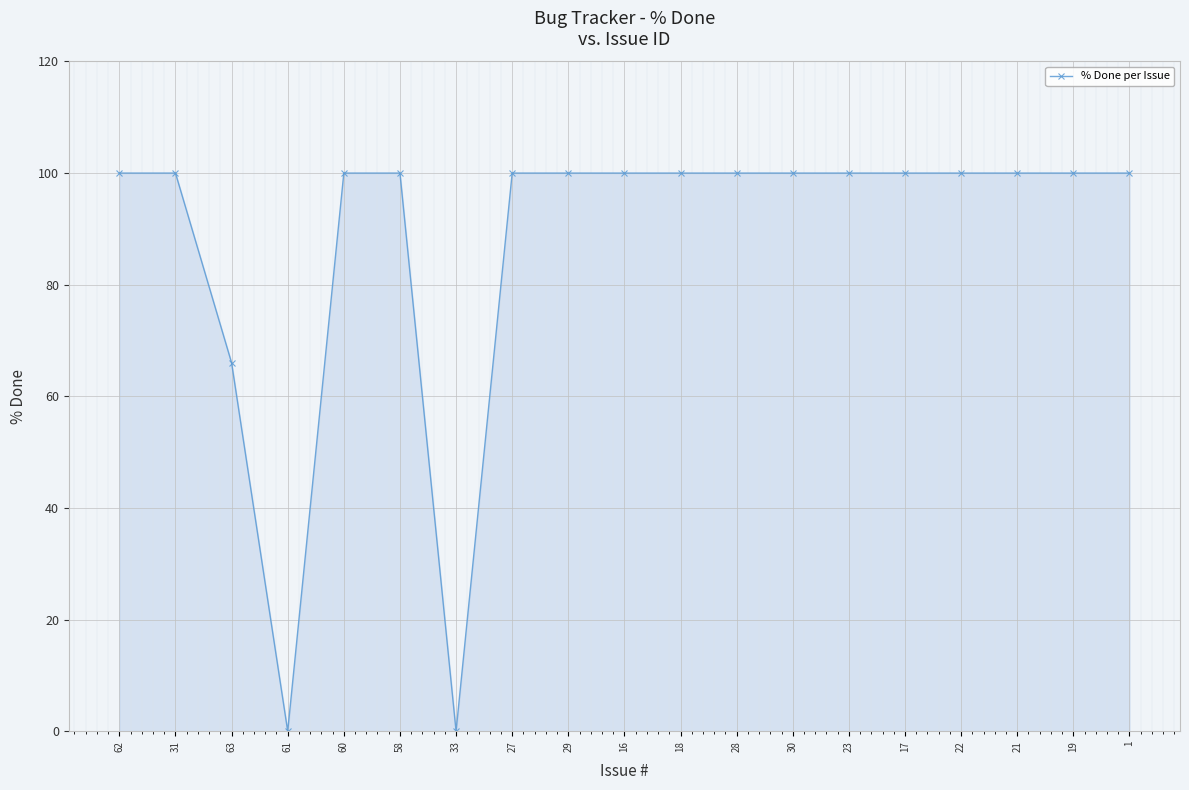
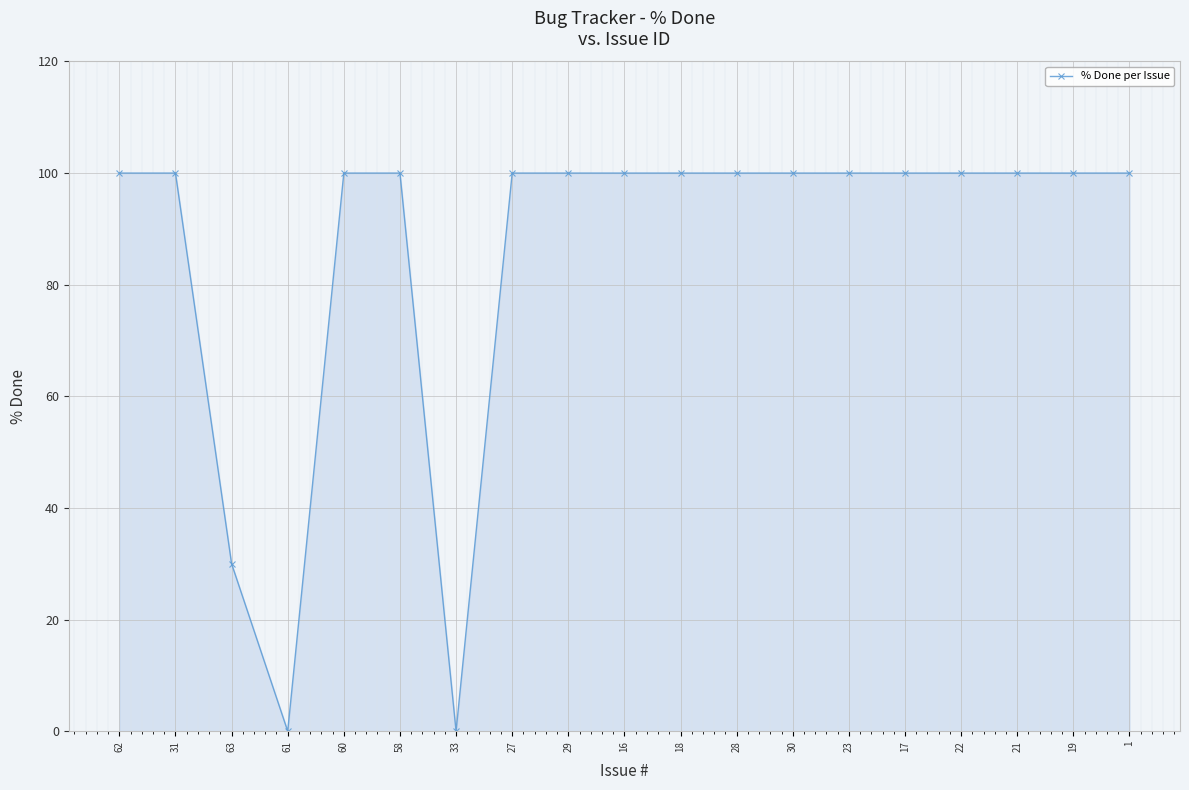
  {
    "62": 100,
    "31": 100,
-   "63": 66,
+   "63": 30,
    "61": 0,
    "60": 100,
    "58": 100,
    "33": 0,
    "27": 100,
    "29": 100,
    "16": 100,
    "18": 100,
    "28": 100,
    "30": 100,
    "23": 100,
    "17": 100,
    "22": 100,
    "21": 100,
    "19": 100,
    "1": 100
  }
